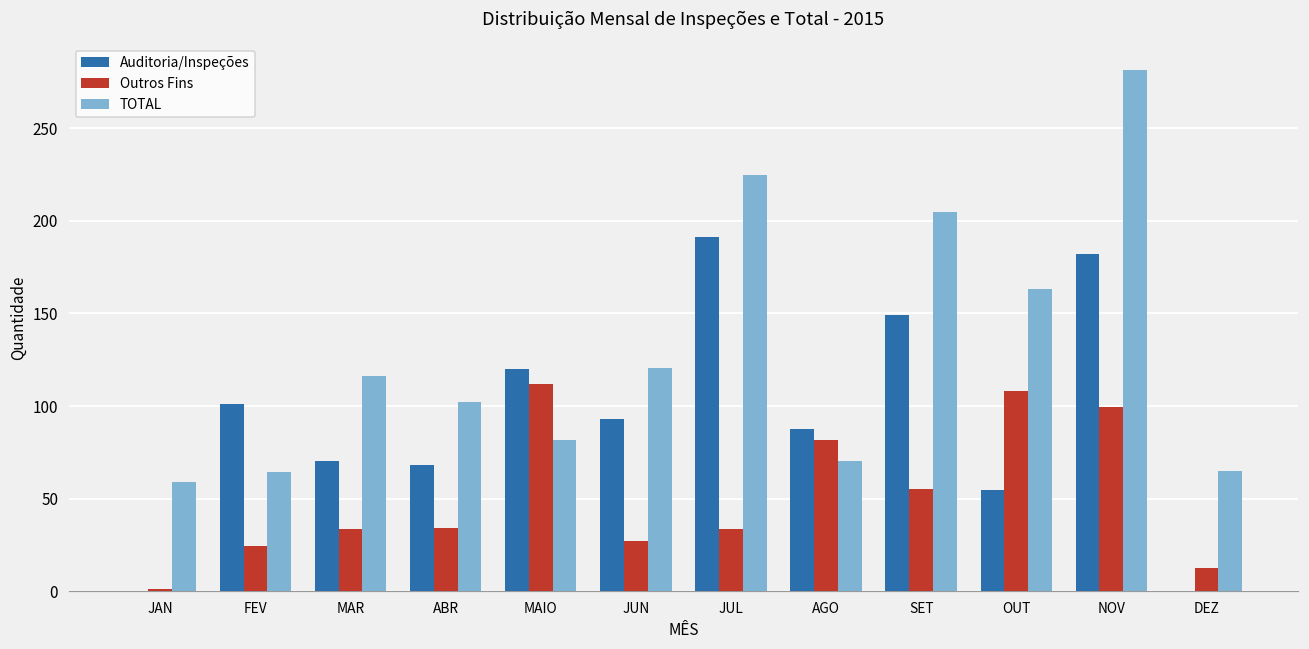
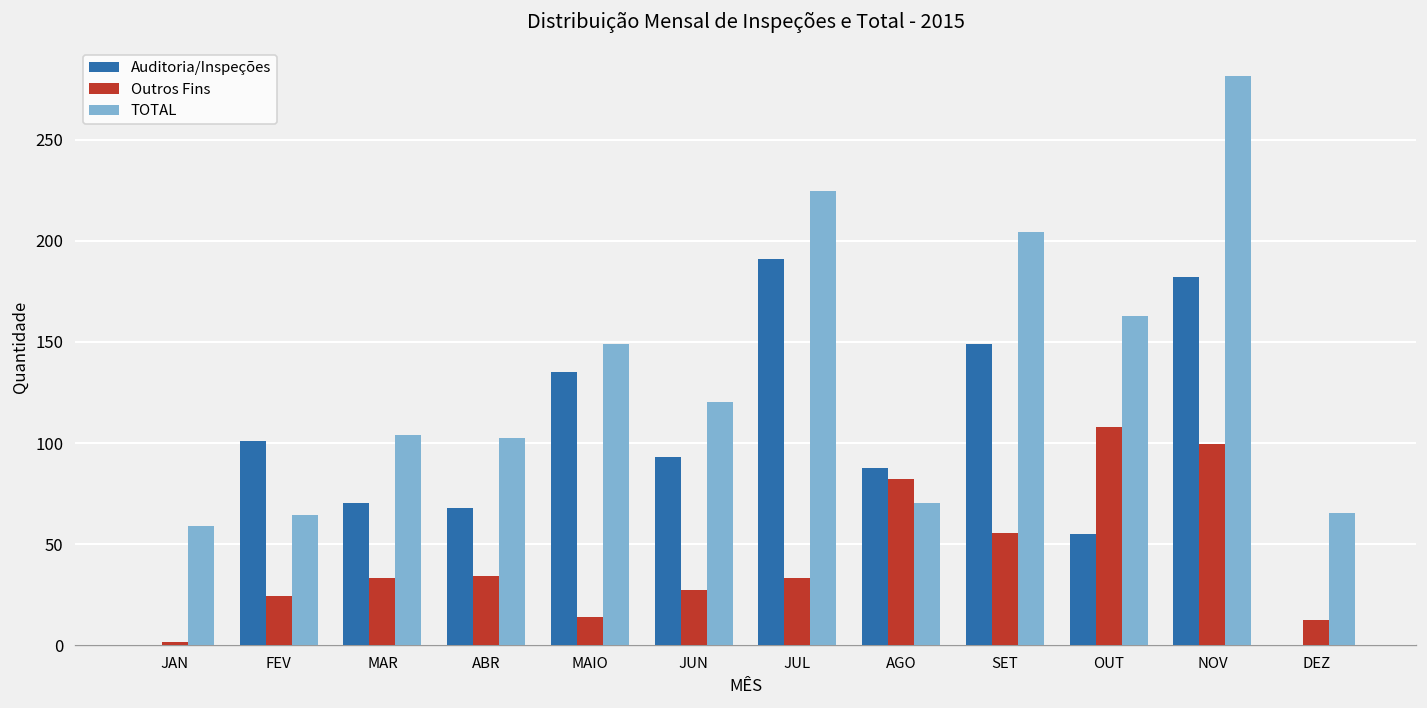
  {
    "Auditoria/Inspeções": {
      "JAN": 0,
      "FEV": 101,
      "MAR": 71,
      "ABR": 68,
-     "MAIO": 120,
+     "MAIO": 135,
      "JUN": 93,
      "JUL": 191,
      "AGO": 88,
      "SET": 149,
      "OUT": 55,
      "NOV": 182,
      "DEZ": 0
    },
    "Outros Fins": {
      "JAN": 2,
      "FEV": 25,
      "MAR": 34,
      "ABR": 35,
-     "MAIO": 112,
+     "MAIO": 14,
      "JUN": 28,
      "JUL": 34,
      "AGO": 82,
      "SET": 56,
      "OUT": 108,
      "NOV": 100,
      "DEZ": 13
    },
    "TOTAL": {
      "JAN": 59,
      "FEV": 65,
-     "MAR": 116,
+     "MAR": 104,
      "ABR": 103,
-     "MAIO": 82,
+     "MAIO": 149,
      "JUN": 121,
      "JUL": 225,
      "AGO": 71,
      "SET": 205,
      "OUT": 163,
      "NOV": 282,
      "DEZ": 65
    }
  }
